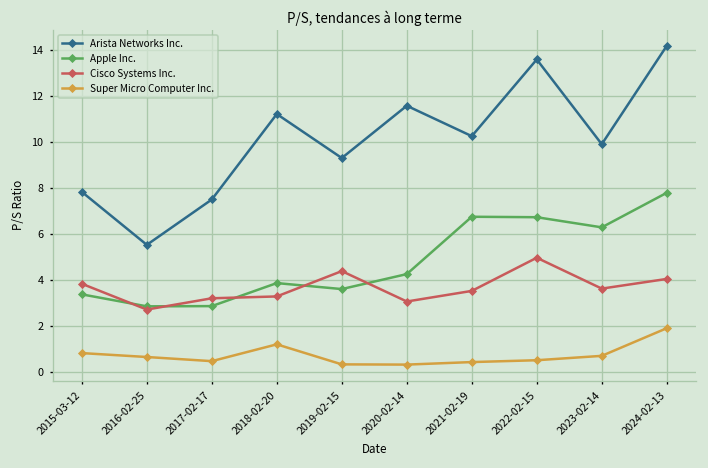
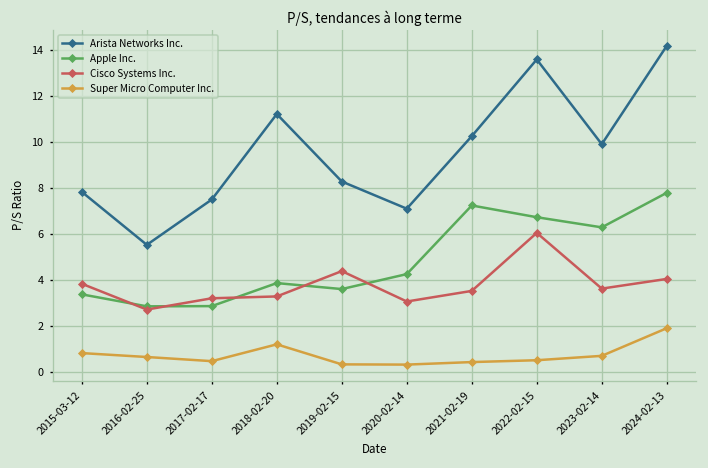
  {
    "Arista Networks Inc.": {
      "2015-03-12": 7.8,
      "2016-02-25": 5.5,
      "2017-02-17": 7.5,
      "2018-02-20": 11.2,
-     "2019-02-15": 9.3,
-     "2020-02-14": 11.6,
+     "2019-02-15": 8.3,
+     "2020-02-14": 7.1,
      "2021-02-19": 10.2,
      "2022-02-15": 13.6,
      "2023-02-14": 9.9,
      "2024-02-13": 14.2
    },
    "Apple Inc.": {
      "2015-03-12": 3.4,
      "2016-02-25": 2.9,
      "2017-02-17": 2.9,
      "2018-02-20": 3.9,
      "2019-02-15": 3.6,
      "2020-02-14": 4.3,
-     "2021-02-19": 6.7,
+     "2021-02-19": 7.2,
      "2022-02-15": 6.7,
      "2023-02-14": 6.3,
      "2024-02-13": 7.8
    },
    "Cisco Systems Inc.": {
      "2015-03-12": 3.8,
      "2016-02-25": 2.7,
      "2017-02-17": 3.2,
      "2018-02-20": 3.3,
      "2019-02-15": 4.4,
      "2020-02-14": 3.1,
      "2021-02-19": 3.5,
-     "2022-02-15": 5.0,
+     "2022-02-15": 6.0,
      "2023-02-14": 3.6,
      "2024-02-13": 4.0
    },
    "Super Micro Computer Inc.": {
      "2015-03-12": 0.8,
      "2016-02-25": 0.7,
      "2017-02-17": 0.5,
      "2018-02-20": 1.2,
      "2019-02-15": 0.3,
      "2020-02-14": 0.3,
      "2021-02-19": 0.4,
      "2022-02-15": 0.5,
      "2023-02-14": 0.7,
      "2024-02-13": 1.9
    }
  }
